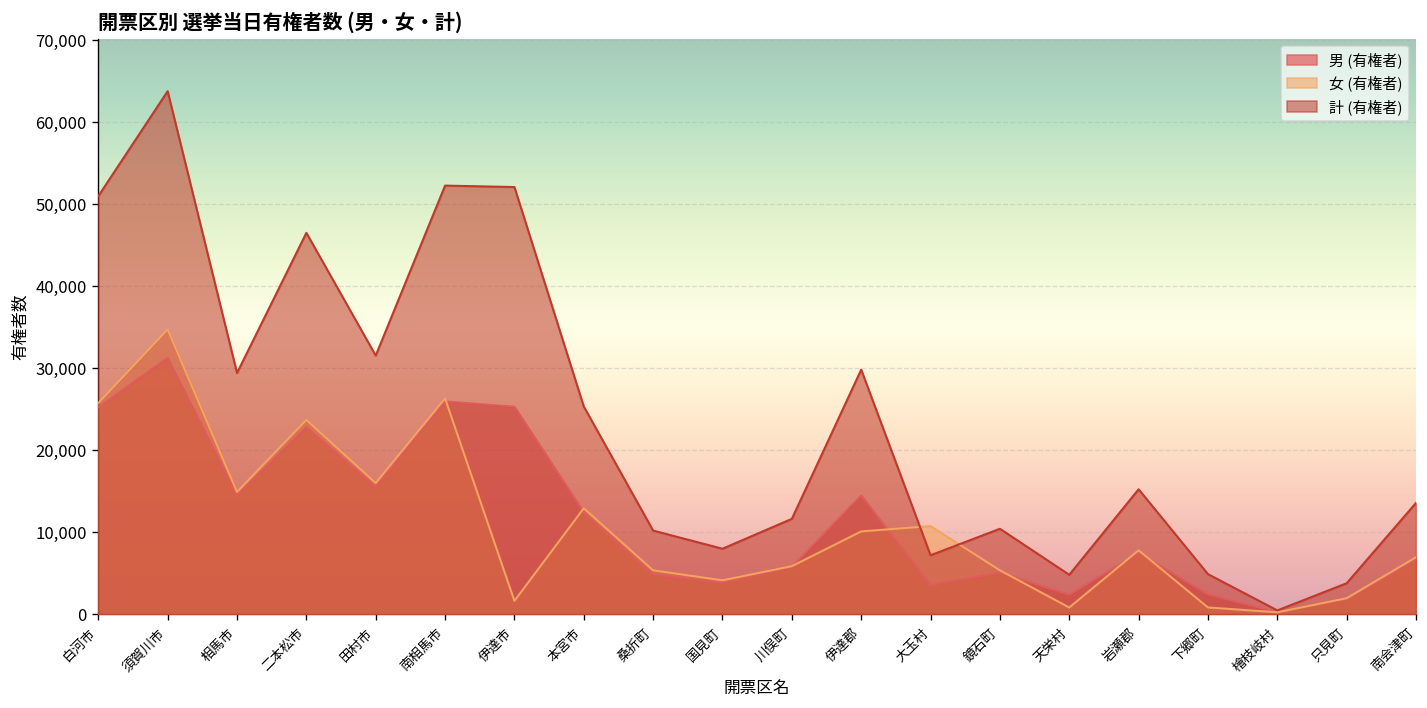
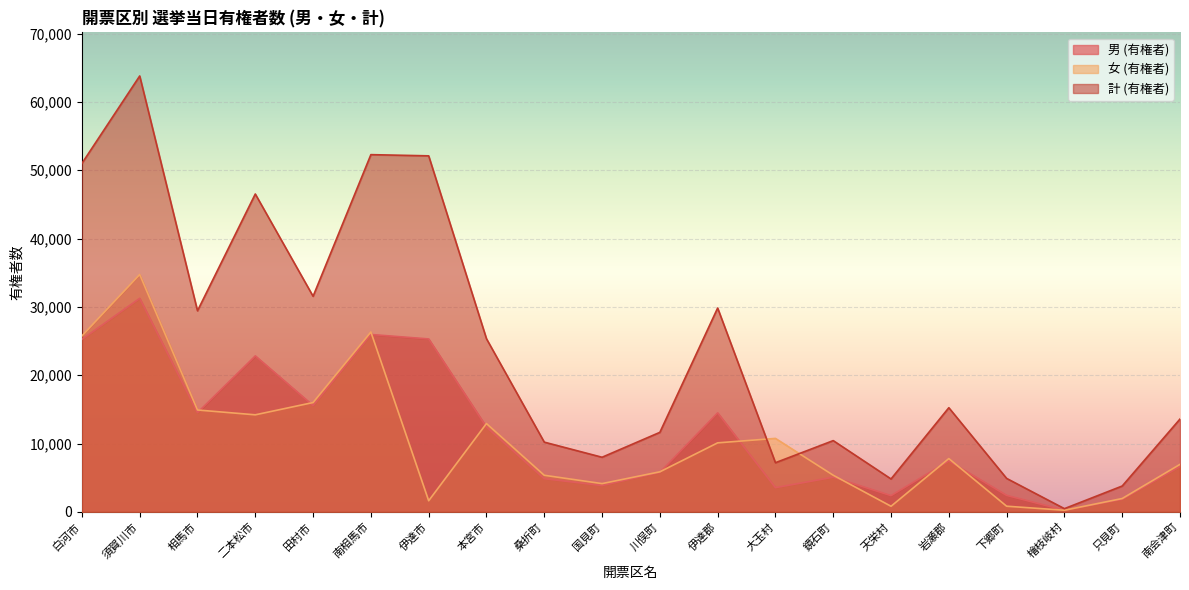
  {
    "女 (有権者)": {
      "白河市": "26,000",
      "須賀川市": "35,000",
      "相馬市": "15,000",
-     "二本松市": "24,000",
+     "二本松市": "14,000",
      "田村市": "16,000",
      "伊達市": "2,000",
      "本宮市": "13,000",
      "桑折町": "5,000",
      "伊達郡": "10,000",
      "大玉村": "11,000",
      "天栄村": "1,000",
      "下郷町": "1,000"
    }
  }
